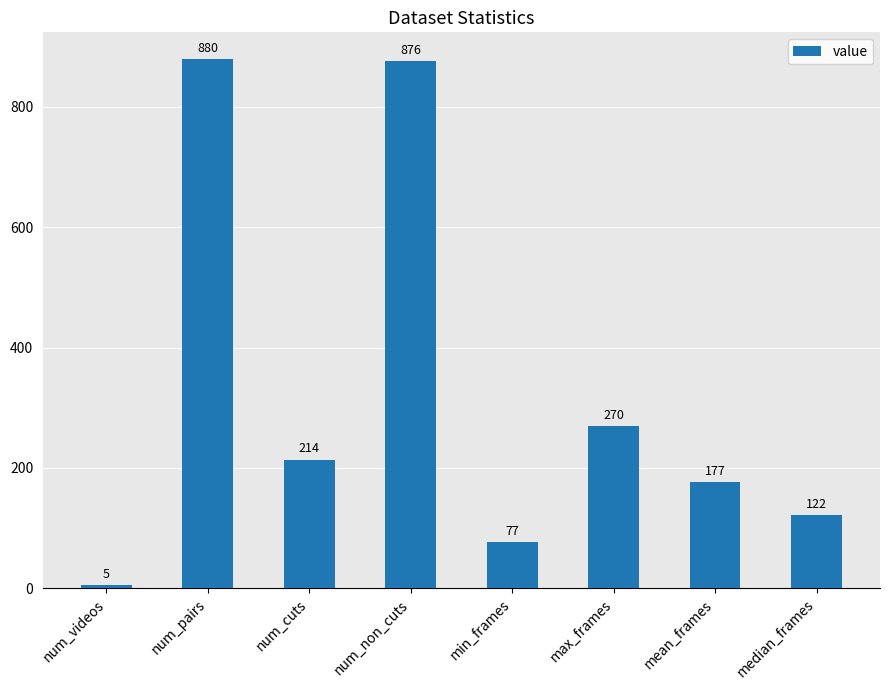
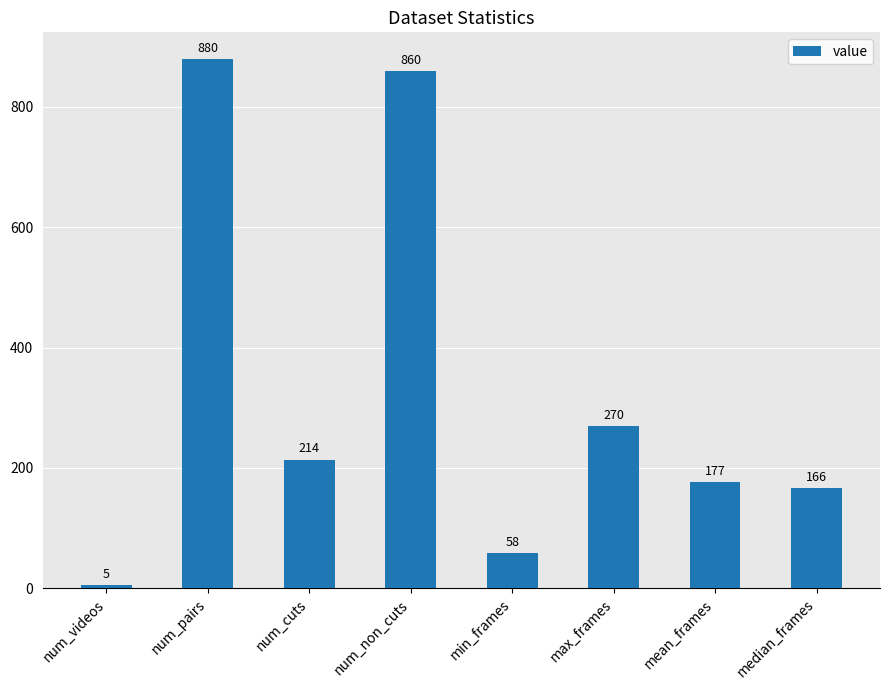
  {
    "num_videos": 5,
    "num_pairs": 880,
    "num_cuts": 214,
-   "num_non_cuts": 876,
-   "min_frames": 77,
+   "num_non_cuts": 860,
+   "min_frames": 58,
    "max_frames": 270,
    "mean_frames": 177,
-   "median_frames": 122
+   "median_frames": 166
  }
